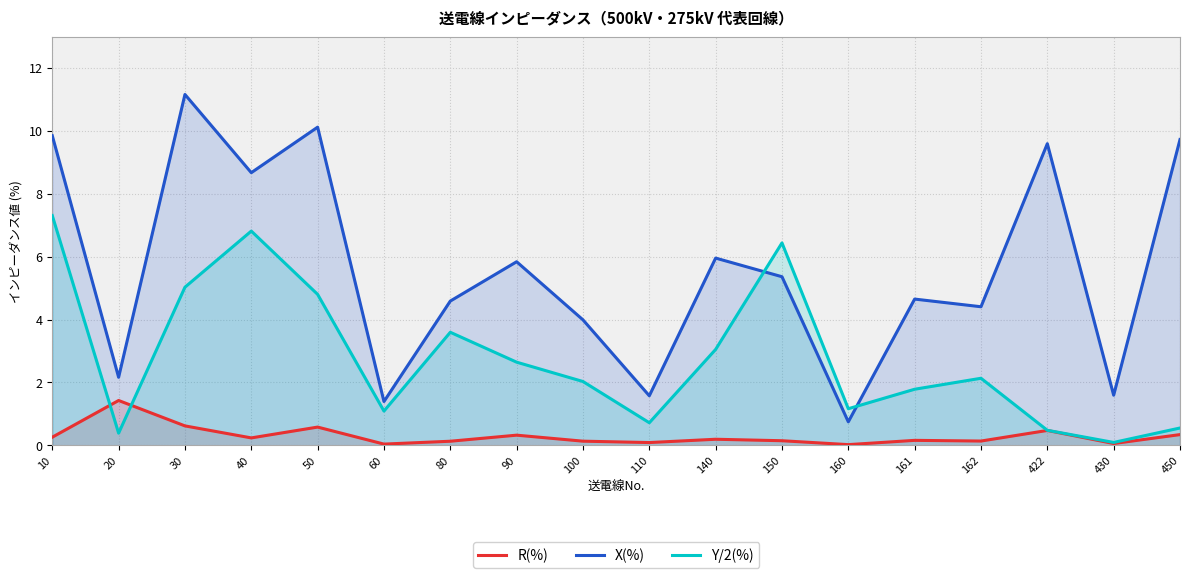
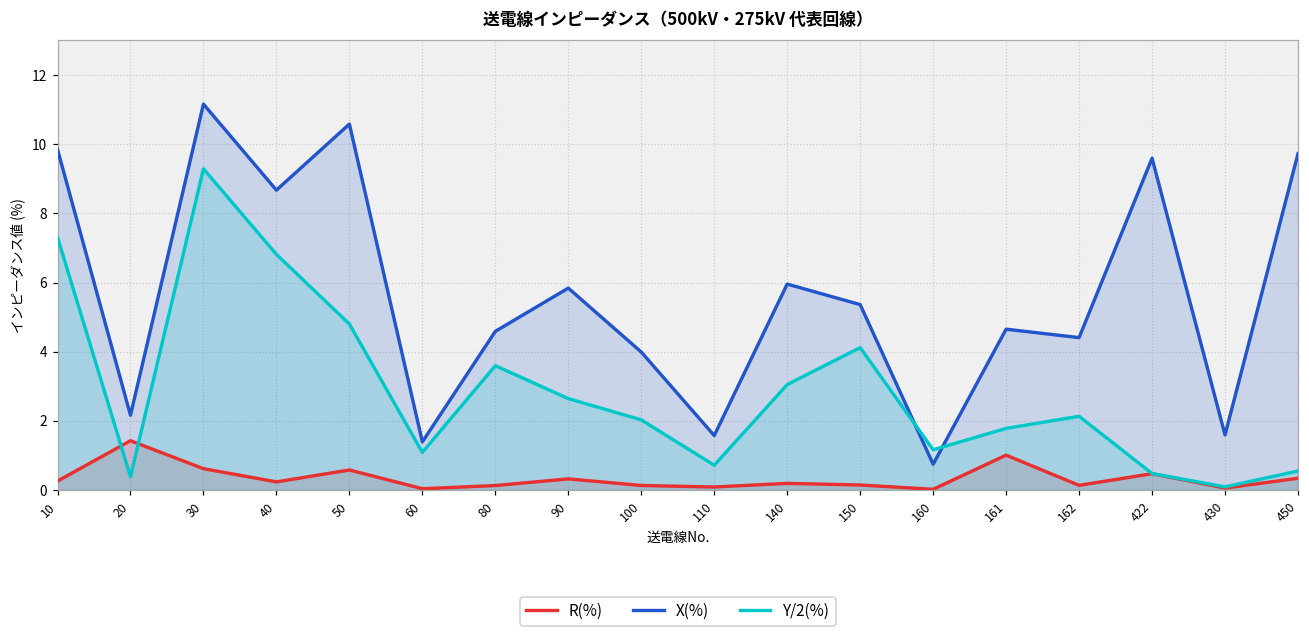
  {
    "R(%)": {
      "10": 0.3,
      "20": 1.4,
      "30": 0.6,
      "40": 0.2,
      "50": 0.6,
      "60": 0.0,
      "80": 0.1,
      "90": 0.3,
      "100": 0.1,
      "110": 0.1,
      "140": 0.2,
      "150": 0.1,
      "160": 0.0,
-     "161": 0.2,
+     "161": 1.0,
      "162": 0.1,
      "450": 0.3
    },
    "X(%)": {
      "10": 9.8,
      "20": 2.2,
      "30": 11.2,
      "40": 8.7,
-     "50": 10.1,
+     "50": 10.6,
      "60": 1.4,
      "80": 4.6,
      "90": 5.8,
      "100": 4.0,
      "110": 1.6,
      "140": 6.0,
      "150": 5.4,
      "160": 0.7,
      "161": 4.7,
      "162": 4.4,
      "422": 9.6,
      "430": 1.6,
      "450": 9.7
    },
    "Y/2(%)": {
      "10": 7.3,
      "20": 0.4,
-     "30": 5.0,
+     "30": 9.3,
      "40": 6.8,
      "50": 4.8,
      "60": 1.1,
      "80": 3.6,
      "90": 2.6,
      "100": 2.0,
      "110": 0.7,
      "140": 3.1,
-     "150": 6.4,
+     "150": 4.1,
      "160": 1.2,
      "161": 1.8,
      "162": 2.1,
      "450": 0.6
    }
  }
